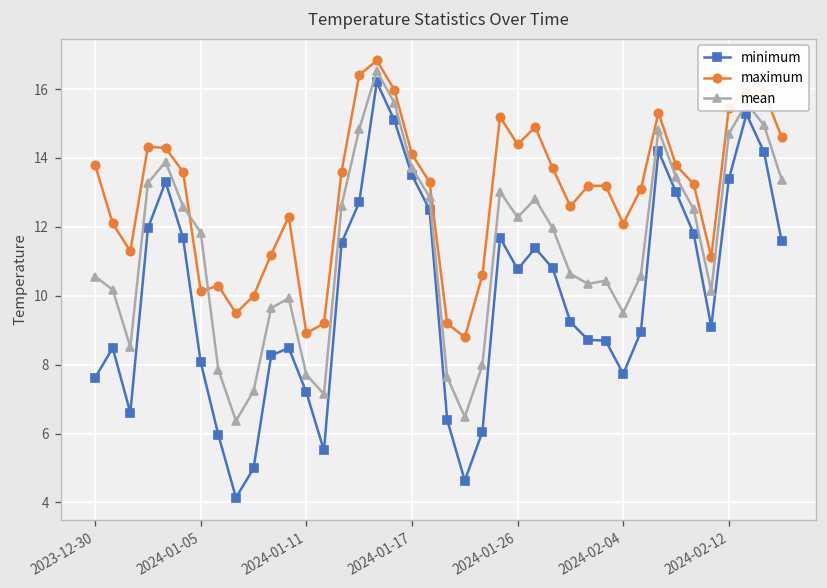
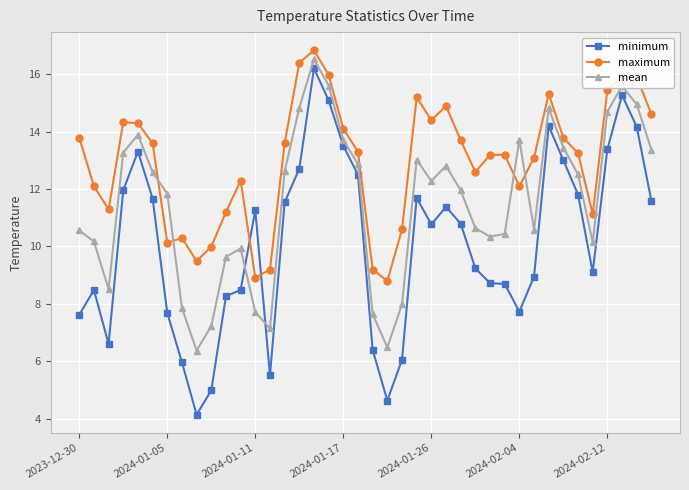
  {
    "minimum": {
      "2023-12-30": 7.6,
-     "2024-01-05": 8.1,
-     "2024-01-11": 7.2,
+     "2024-01-05": 7.7,
+     "2024-01-11": 11.3,
      "2024-01-17": 13.5,
      "2024-01-26": 10.8,
      "2024-02-04": 7.7,
      "2024-02-12": 13.4
    },
    "maximum": {
      "2023-12-30": 13.8,
      "2024-01-05": 10.1,
      "2024-01-11": 8.9,
      "2024-01-17": 14.1,
      "2024-01-26": 14.4,
      "2024-02-04": 12.1,
      "2024-02-12": 15.5
    },
    "mean": {
      "2023-12-30": 10.6,
      "2024-01-05": 11.8,
      "2024-01-11": 7.7,
      "2024-01-17": 13.7,
      "2024-01-26": 12.3,
-     "2024-02-04": 9.5,
+     "2024-02-04": 13.7,
      "2024-02-12": 14.7
    }
  }
